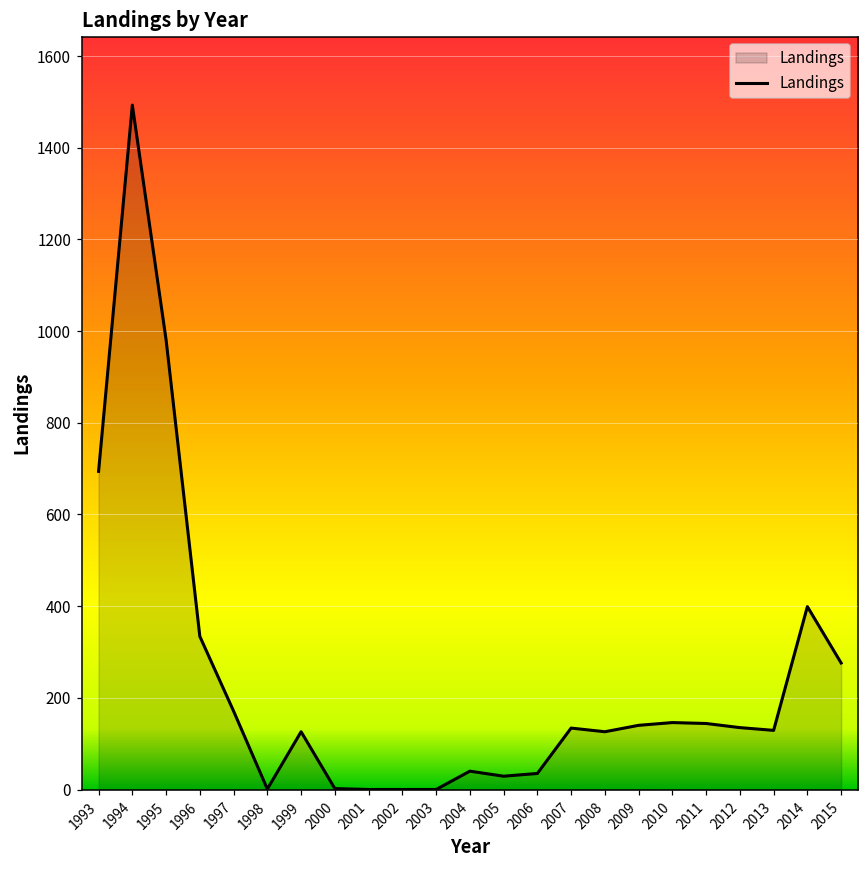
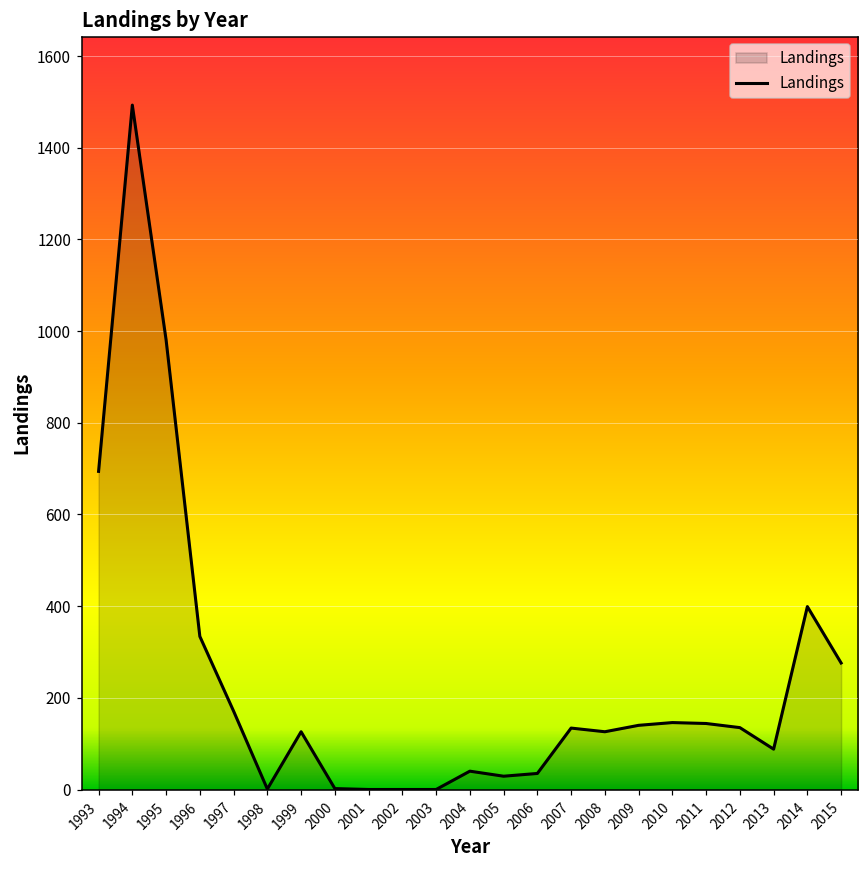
  {
    "1993": 690,
    "1994": 1490,
    "1995": 980,
    "1996": 330,
    "1997": 170,
    "1998": 0,
    "1999": 130,
    "2000": 0,
    "2001": 0,
    "2002": 0,
    "2003": 0,
    "2004": 40,
    "2005": 30,
    "2006": 40,
    "2007": 130,
    "2008": 130,
    "2009": 140,
    "2010": 150,
    "2011": 140,
    "2012": 140,
-   "2013": 130,
+   "2013": 90,
    "2014": 400,
    "2015": 280
  }
